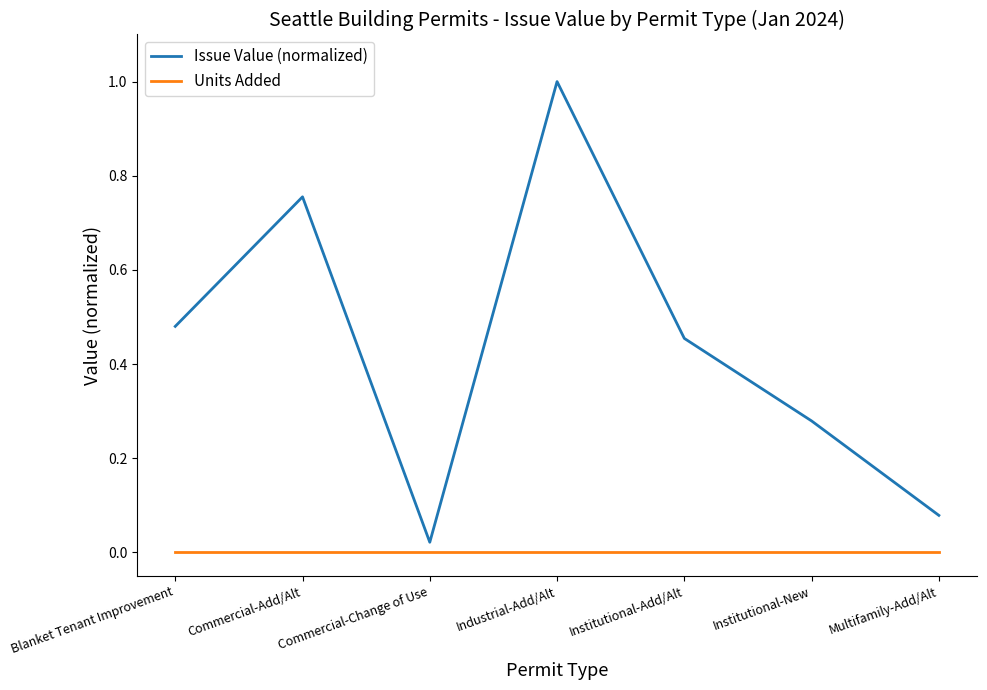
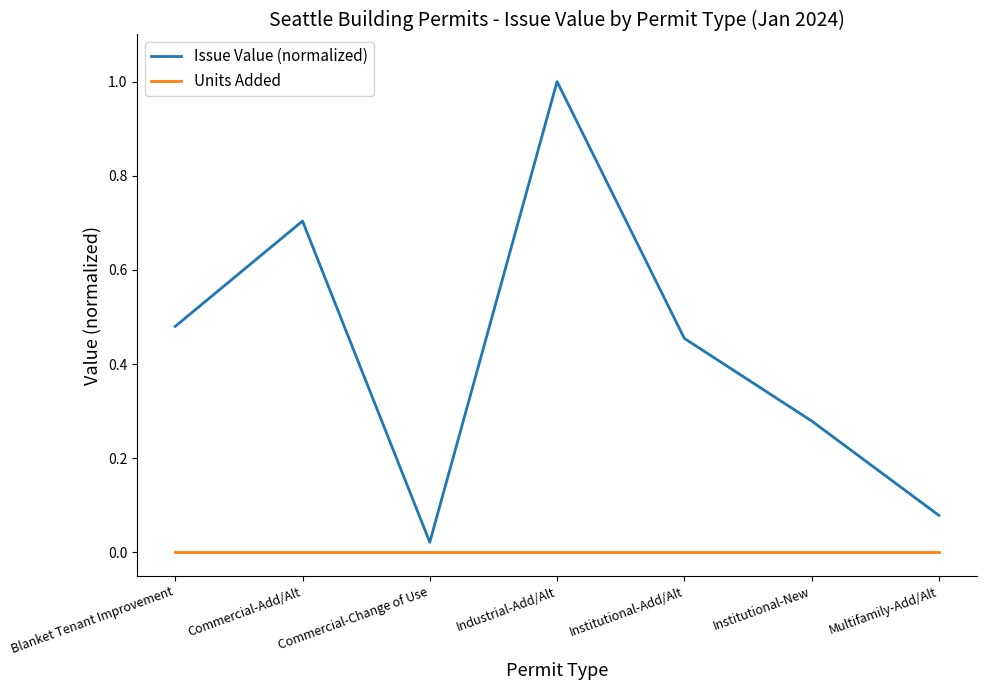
  {
    "Issue Value (normalized)": {
      "Blanket Tenant Improvement": 0.48,
-     "Commercial-Add/Alt": 0.76,
+     "Commercial-Add/Alt": 0.70,
      "Commercial-Change of Use": 0.02,
      "Industrial-Add/Alt": 1.00,
      "Institutional-Add/Alt": 0.45,
      "Institutional-New": 0.28,
      "Multifamily-Add/Alt": 0.08
    },
    "Units Added": {
      "Blanket Tenant Improvement": 0.00,
      "Commercial-Add/Alt": 0.00,
      "Commercial-Change of Use": 0.00,
      "Industrial-Add/Alt": 0.00,
      "Institutional-Add/Alt": 0.00,
      "Institutional-New": 0.00,
      "Multifamily-Add/Alt": 0.00
    }
  }
